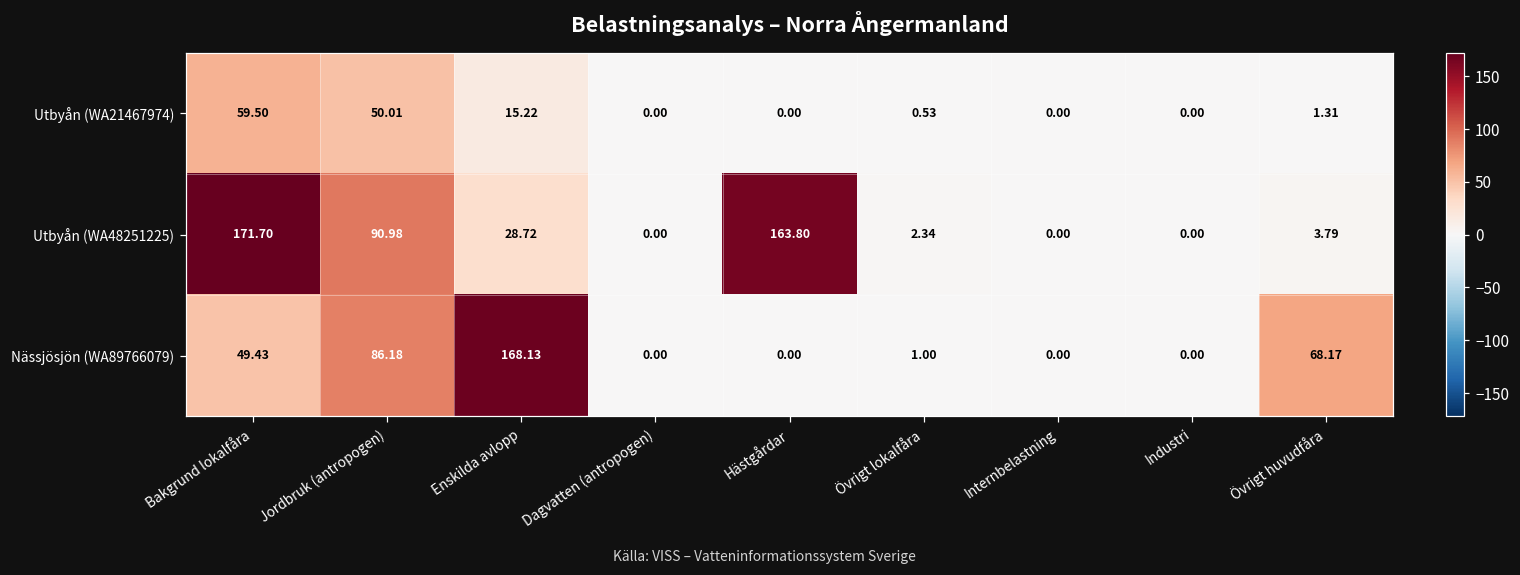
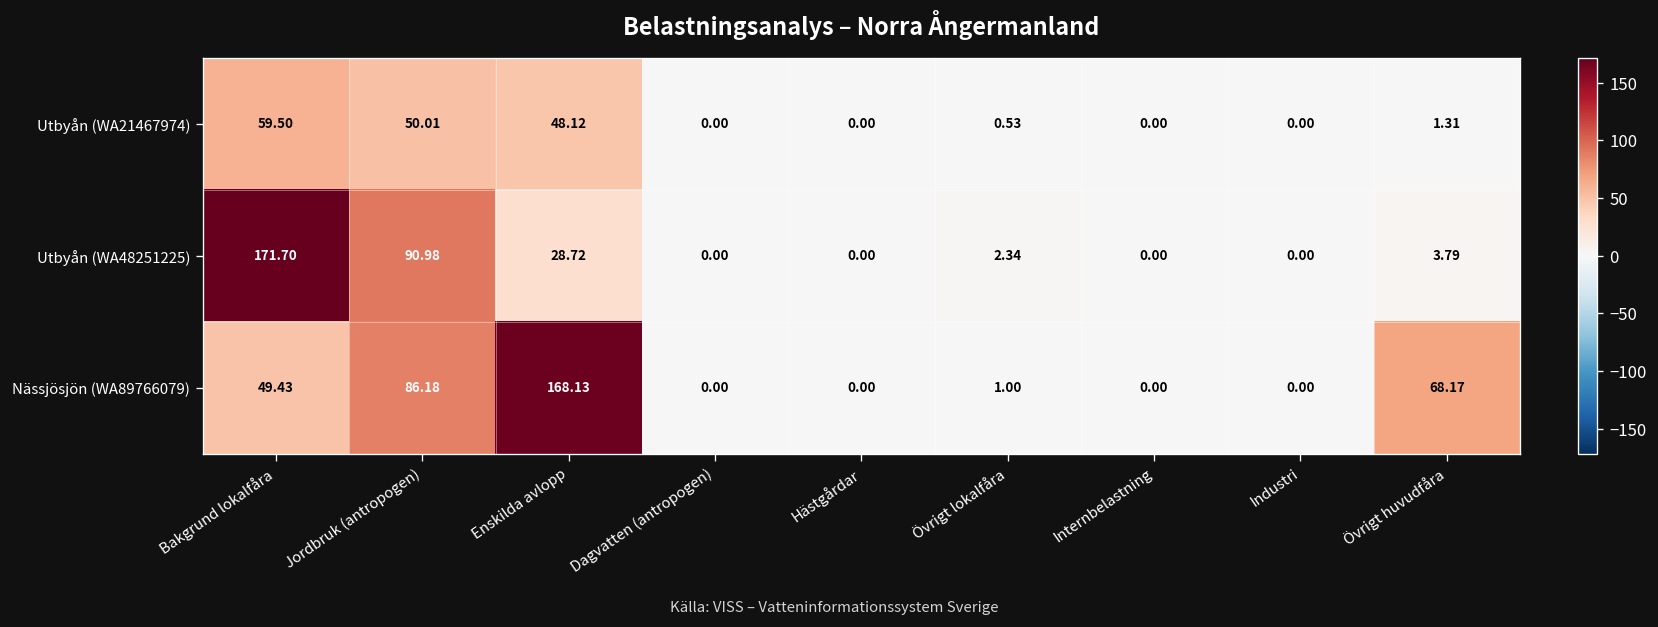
  {
    "Utbyån (WA21467974)": {
      "Bakgrund lokalfåra": 59.50,
      "Jordbruk (antropogen)": 50.01,
-     "Enskilda avlopp": 15.22,
+     "Enskilda avlopp": 48.12,
      "Dagvatten (antropogen)": 0.00,
      "Hästgårdar": 0.00,
      "Övrigt lokalfåra": 0.53,
      "Internbelastning": 0.00,
      "Industri": 0.00,
      "Övrigt huvudfåra": 1.31
    },
    "Utbyån (WA48251225)": {
      "Bakgrund lokalfåra": 171.70,
      "Jordbruk (antropogen)": 90.98,
      "Enskilda avlopp": 28.72,
      "Dagvatten (antropogen)": 0.00,
-     "Hästgårdar": 163.80,
+     "Hästgårdar": 0.00,
      "Övrigt lokalfåra": 2.34,
      "Internbelastning": 0.00,
      "Industri": 0.00,
      "Övrigt huvudfåra": 3.79
    },
    "Nässjösjön (WA89766079)": {
      "Bakgrund lokalfåra": 49.43,
      "Jordbruk (antropogen)": 86.18,
      "Enskilda avlopp": 168.13,
      "Dagvatten (antropogen)": 0.00,
      "Hästgårdar": 0.00,
      "Övrigt lokalfåra": 1.00,
      "Internbelastning": 0.00,
      "Industri": 0.00,
      "Övrigt huvudfåra": 68.17
    }
  }
